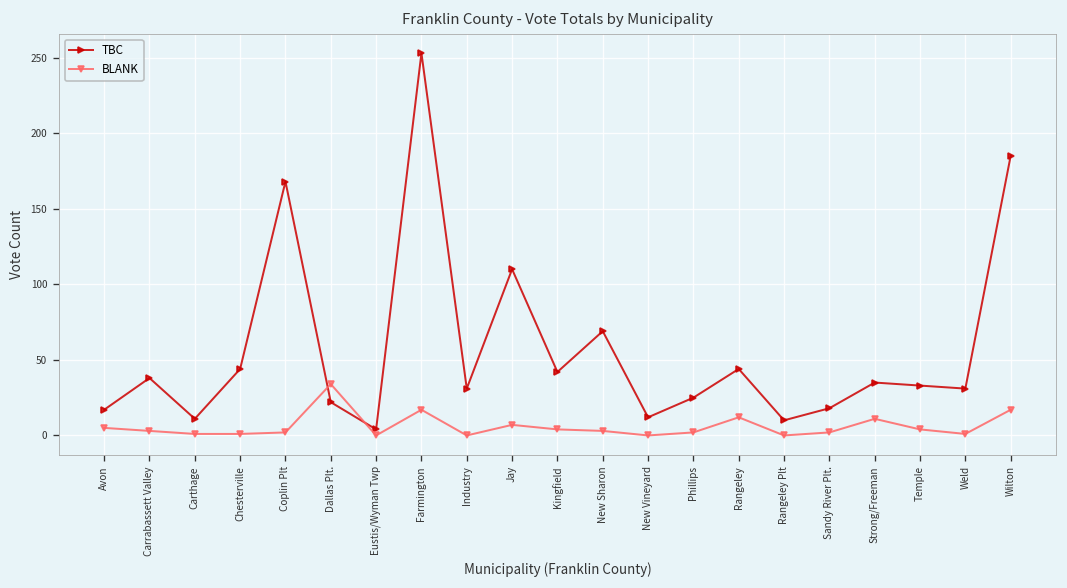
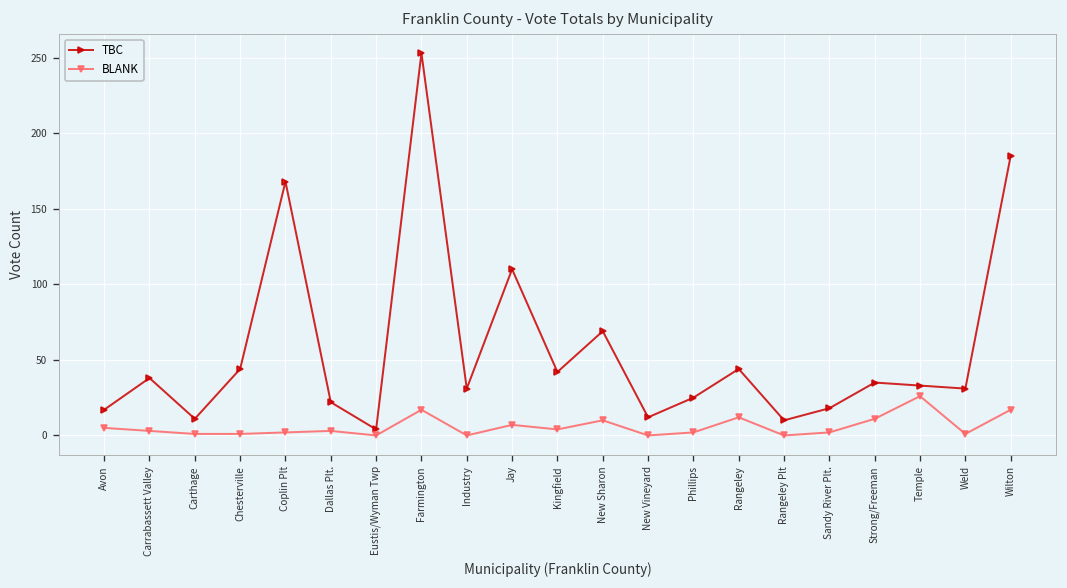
  {
    "TBC": {
      "Avon": 17,
      "Carrabassett Valley": 38,
      "Carthage": 11,
      "Chesterville": 44,
      "Coplin Plt": 168,
      "Dallas Plt.": 22,
      "Eustis/Wyman Twp": 4,
      "Farmington": 253,
      "Industry": 31,
      "Jay": 110,
      "Kingfield": 42,
      "New Sharon": 69,
      "New Vineyard": 12,
      "Phillips": 25,
      "Rangeley": 44,
      "Rangeley Plt": 10,
      "Sandy River Plt.": 18,
      "Strong/Freeman": 35,
      "Temple": 33,
      "Weld": 31,
      "Wilton": 185
    },
    "BLANK": {
      "Avon": 5,
      "Carrabassett Valley": 3,
      "Carthage": 1,
      "Chesterville": 1,
      "Coplin Plt": 2,
-     "Dallas Plt.": 34,
+     "Dallas Plt.": 3,
      "Eustis/Wyman Twp": 0,
      "Farmington": 17,
      "Industry": 0,
      "Jay": 7,
      "Kingfield": 4,
-     "New Sharon": 3,
+     "New Sharon": 10,
      "New Vineyard": 0,
      "Phillips": 2,
      "Rangeley": 12,
      "Rangeley Plt": 0,
      "Sandy River Plt.": 2,
      "Strong/Freeman": 11,
-     "Temple": 4,
+     "Temple": 26,
      "Weld": 1,
      "Wilton": 17
    }
  }
